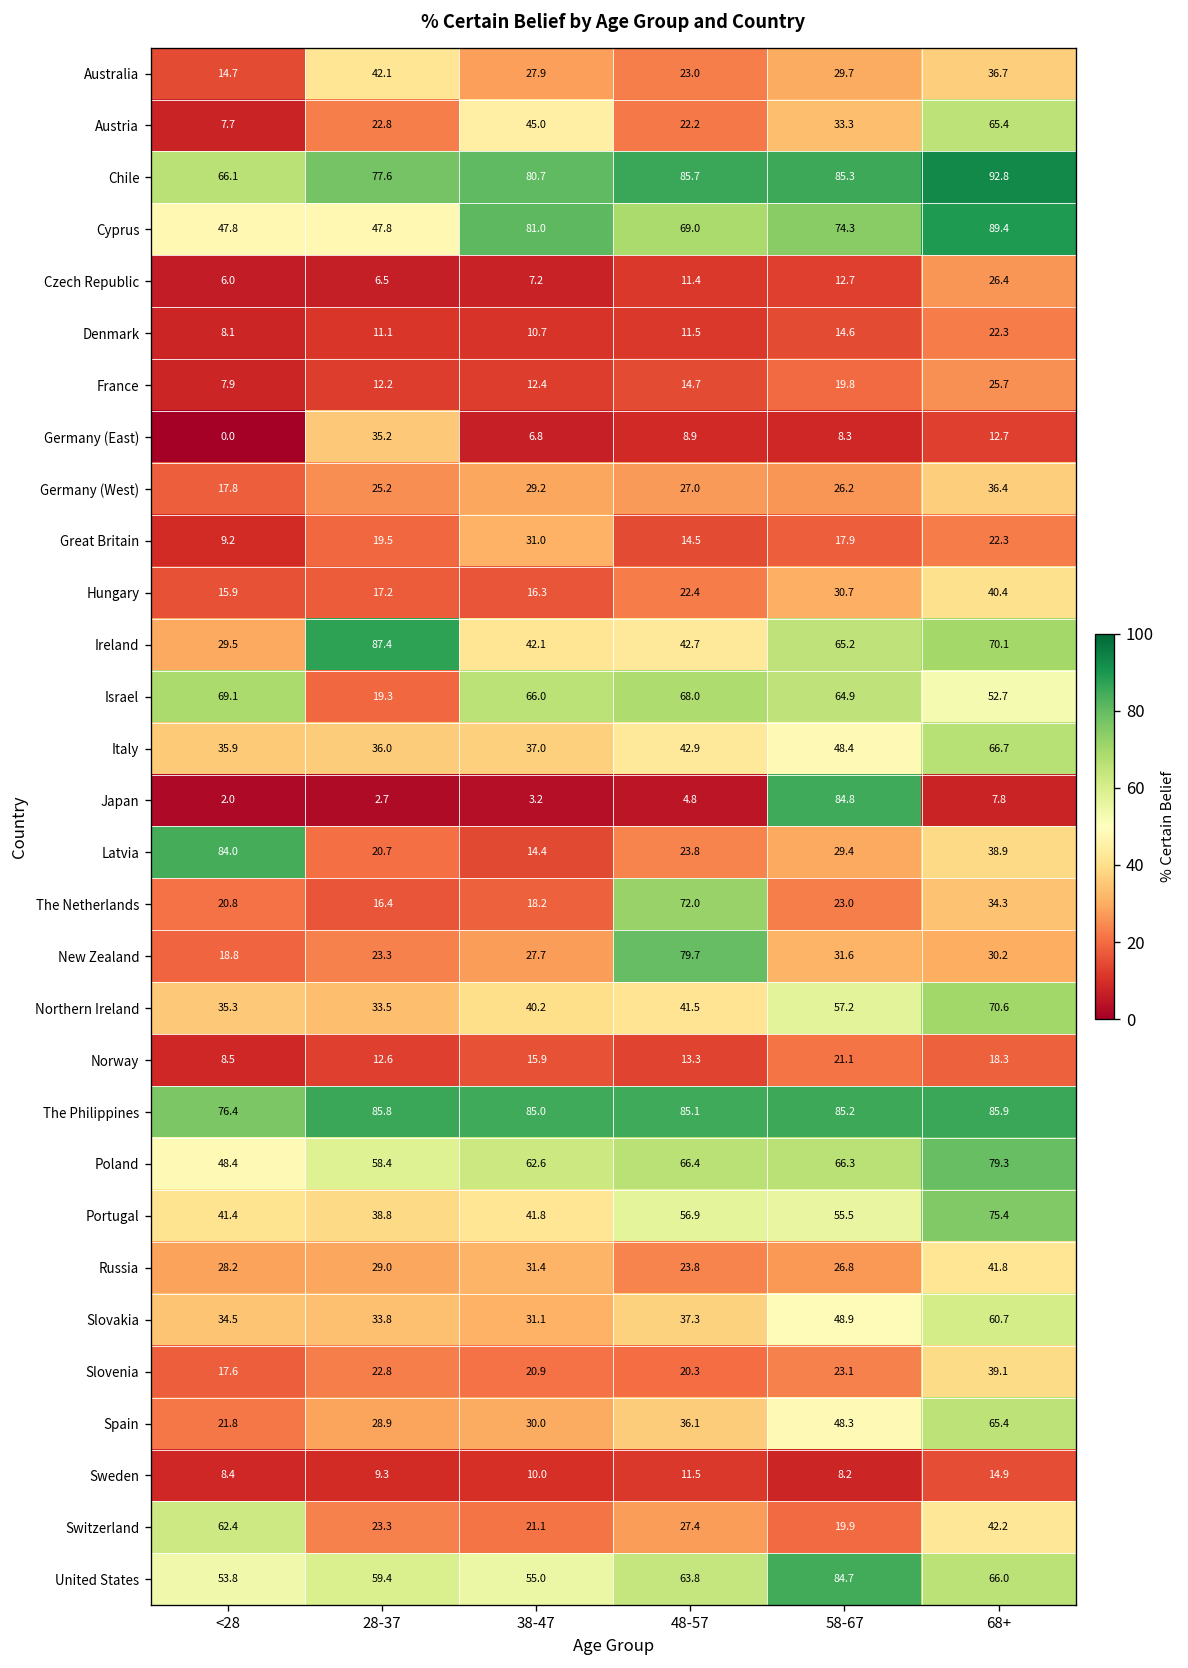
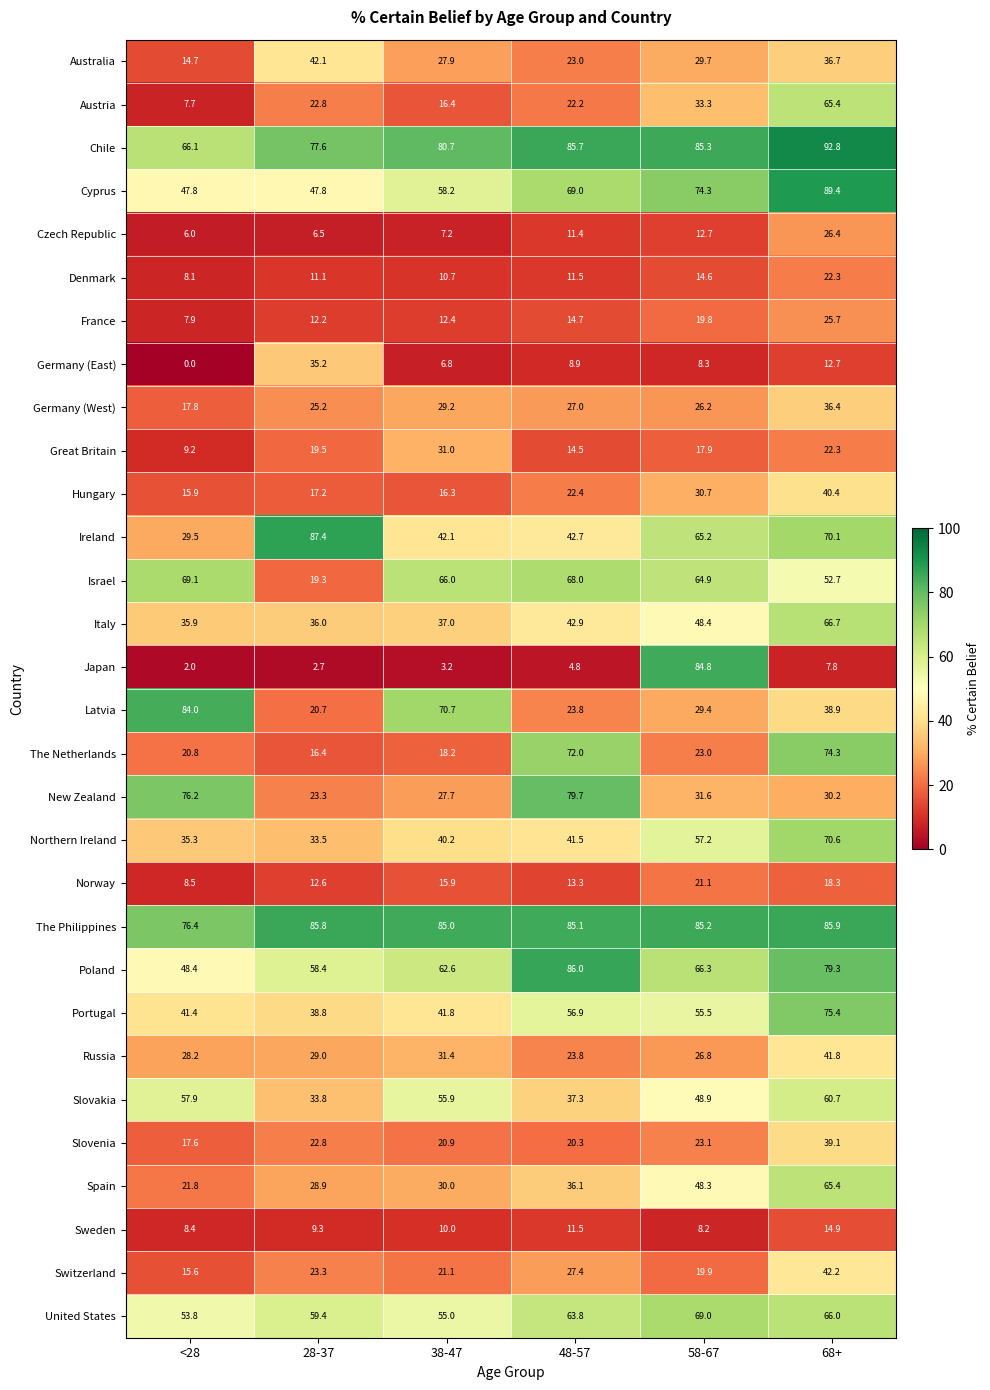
  {
    "Australia": {
      "<28": 14.7,
      "28-37": 42.1,
      "38-47": 27.9,
      "48-57": 23.0,
      "58-67": 29.7,
      "68+": 36.7
    },
    "Austria": {
      "<28": 7.7,
      "28-37": 22.8,
-     "38-47": 45.0,
+     "38-47": 16.4,
      "48-57": 22.2,
      "58-67": 33.3,
      "68+": 65.4
    },
    "Chile": {
      "<28": 66.1,
      "28-37": 77.6,
      "38-47": 80.7,
      "48-57": 85.7,
      "58-67": 85.3,
      "68+": 92.8
    },
    "Cyprus": {
      "<28": 47.8,
      "28-37": 47.8,
-     "38-47": 81.0,
+     "38-47": 58.2,
      "48-57": 69.0,
      "58-67": 74.3,
      "68+": 89.4
    },
    "Czech Republic": {
      "<28": 6.0,
      "28-37": 6.5,
      "38-47": 7.2,
      "48-57": 11.4,
      "58-67": 12.7,
      "68+": 26.4
    },
    "Denmark": {
      "<28": 8.1,
      "28-37": 11.1,
      "38-47": 10.7,
      "48-57": 11.5,
      "58-67": 14.6,
      "68+": 22.3
    },
    "France": {
      "<28": 7.9,
      "28-37": 12.2,
      "38-47": 12.4,
      "48-57": 14.7,
      "58-67": 19.8,
      "68+": 25.7
    },
    "Germany (East)": {
      "<28": 0.0,
      "28-37": 35.2,
      "38-47": 6.8,
      "48-57": 8.9,
      "58-67": 8.3,
      "68+": 12.7
    },
    "Germany (West)": {
      "<28": 17.8,
      "28-37": 25.2,
      "38-47": 29.2,
      "48-57": 27.0,
      "58-67": 26.2,
      "68+": 36.4
    },
    "Great Britain": {
      "<28": 9.2,
      "28-37": 19.5,
      "38-47": 31.0,
      "48-57": 14.5,
      "58-67": 17.9,
      "68+": 22.3
    },
    "Hungary": {
      "<28": 15.9,
      "28-37": 17.2,
      "38-47": 16.3,
      "48-57": 22.4,
      "58-67": 30.7,
      "68+": 40.4
    },
    "Ireland": {
      "<28": 29.5,
      "28-37": 87.4,
      "38-47": 42.1,
      "48-57": 42.7,
      "58-67": 65.2,
      "68+": 70.1
    },
    "Israel": {
      "<28": 69.1,
      "28-37": 19.3,
      "38-47": 66.0,
      "48-57": 68.0,
      "58-67": 64.9,
      "68+": 52.7
    },
    "Italy": {
      "<28": 35.9,
      "28-37": 36.0,
      "38-47": 37.0,
      "48-57": 42.9,
      "58-67": 48.4,
      "68+": 66.7
    },
    "Japan": {
      "<28": 2.0,
      "28-37": 2.7,
      "38-47": 3.2,
      "48-57": 4.8,
      "58-67": 84.8,
      "68+": 7.8
    },
    "Latvia": {
      "<28": 84.0,
      "28-37": 20.7,
-     "38-47": 14.4,
+     "38-47": 70.7,
      "48-57": 23.8,
      "58-67": 29.4,
      "68+": 38.9
    },
    "The Netherlands": {
      "<28": 20.8,
      "28-37": 16.4,
      "38-47": 18.2,
      "48-57": 72.0,
      "58-67": 23.0,
-     "68+": 34.3
+     "68+": 74.3
    },
    "New Zealand": {
-     "<28": 18.8,
+     "<28": 76.2,
      "28-37": 23.3,
      "38-47": 27.7,
      "48-57": 79.7,
      "58-67": 31.6,
      "68+": 30.2
    },
    "Northern Ireland": {
      "<28": 35.3,
      "28-37": 33.5,
      "38-47": 40.2,
      "48-57": 41.5,
      "58-67": 57.2,
      "68+": 70.6
    },
    "Norway": {
      "<28": 8.5,
      "28-37": 12.6,
      "38-47": 15.9,
      "48-57": 13.3,
      "58-67": 21.1,
      "68+": 18.3
    },
    "The Philippines": {
      "<28": 76.4,
      "28-37": 85.8,
      "38-47": 85.0,
      "48-57": 85.1,
      "58-67": 85.2,
      "68+": 85.9
    },
    "Poland": {
      "<28": 48.4,
      "28-37": 58.4,
      "38-47": 62.6,
-     "48-57": 66.4,
+     "48-57": 86.0,
      "58-67": 66.3,
      "68+": 79.3
    },
    "Portugal": {
      "<28": 41.4,
      "28-37": 38.8,
      "38-47": 41.8,
      "48-57": 56.9,
      "58-67": 55.5,
      "68+": 75.4
    },
    "Russia": {
      "<28": 28.2,
      "28-37": 29.0,
      "38-47": 31.4,
      "48-57": 23.8,
      "58-67": 26.8,
      "68+": 41.8
    },
    "Slovakia": {
-     "<28": 34.5,
+     "<28": 57.9,
      "28-37": 33.8,
-     "38-47": 31.1,
+     "38-47": 55.9,
      "48-57": 37.3,
      "58-67": 48.9,
      "68+": 60.7
    },
    "Slovenia": {
      "<28": 17.6,
      "28-37": 22.8,
      "38-47": 20.9,
      "48-57": 20.3,
      "58-67": 23.1,
      "68+": 39.1
    },
    "Spain": {
      "<28": 21.8,
      "28-37": 28.9,
      "38-47": 30.0,
      "48-57": 36.1,
      "58-67": 48.3,
      "68+": 65.4
    },
    "Sweden": {
      "<28": 8.4,
      "28-37": 9.3,
      "38-47": 10.0,
      "48-57": 11.5,
      "58-67": 8.2,
      "68+": 14.9
    },
    "Switzerland": {
-     "<28": 62.4,
+     "<28": 15.6,
      "28-37": 23.3,
      "38-47": 21.1,
      "48-57": 27.4,
      "58-67": 19.9,
      "68+": 42.2
    },
    "United States": {
      "<28": 53.8,
      "28-37": 59.4,
      "38-47": 55.0,
      "48-57": 63.8,
-     "58-67": 84.7,
+     "58-67": 69.0,
      "68+": 66.0
    }
  }
